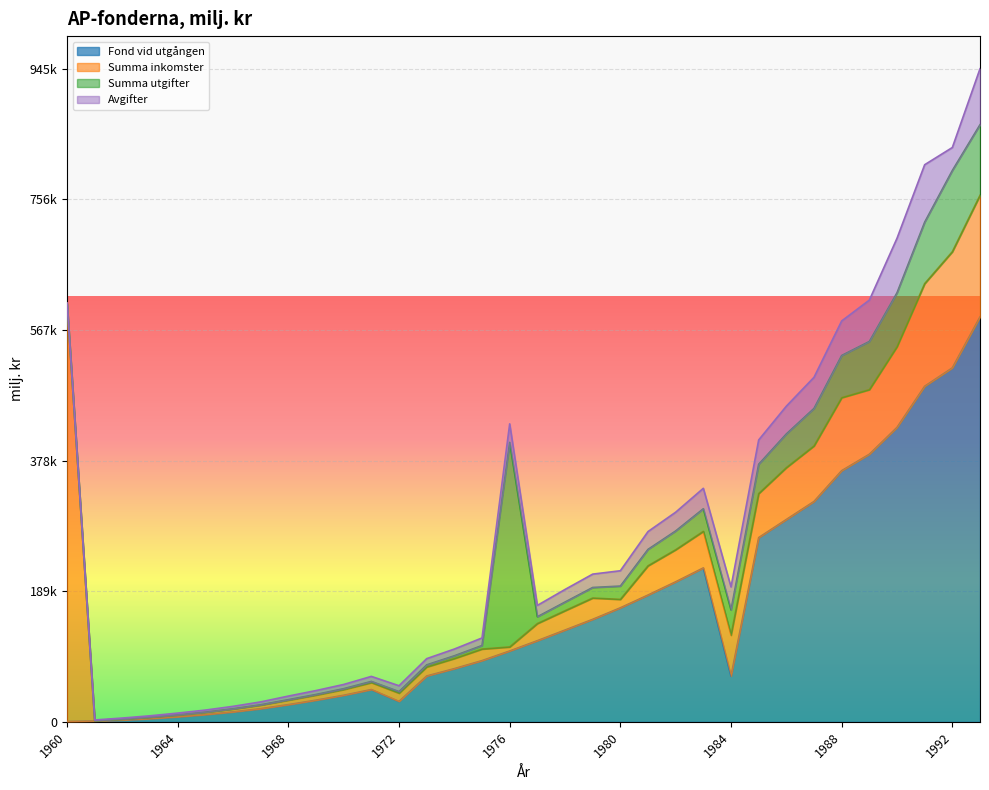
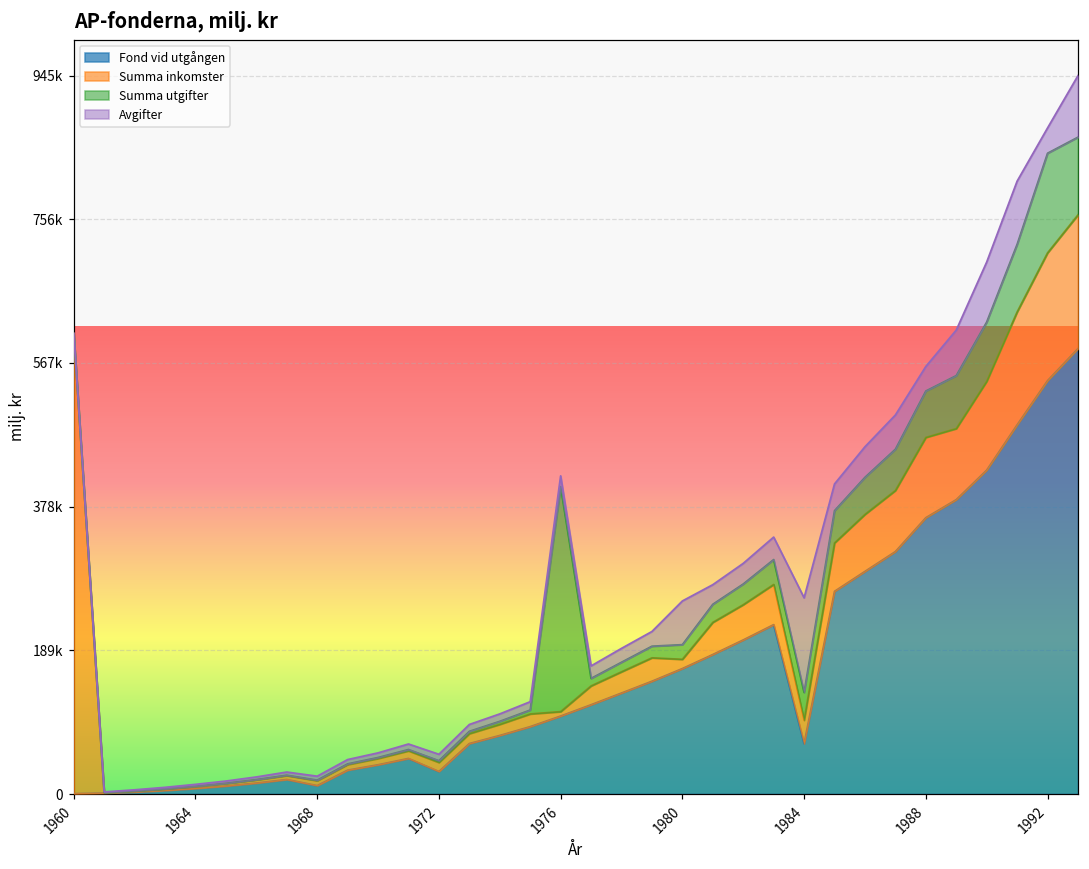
  {
    "Fond vid utgången": {
      "1960": 0,
-     "1968": 20000,
+     "1968": 10000,
      "1972": 30000,
      "1976": 100000,
      "1980": 160000,
      "1984": 70000,
      "1988": 360000,
-     "1992": 510000
+     "1992": 540000
    },
    "Summa inkomster": {
      "1976": 10000,
      "1980": 10000,
-     "1984": 60000,
+     "1984": 30000,
      "1988": 110000,
      "1992": 170000
    },
    "Summa utgifter": {
      "1976": 300000,
      "1980": 20000,
      "1984": 40000,
      "1988": 60000,
-     "1992": 120000
+     "1992": 130000
    },
    "Avgifter": {
      "1968": 10000,
      "1972": 10000,
-     "1976": 30000,
-     "1980": 20000,
-     "1984": 30000,
-     "1988": 50000,
+     "1976": 10000,
+     "1980": 60000,
+     "1984": 120000,
+     "1988": 30000,
      "1992": 30000
    }
  }
